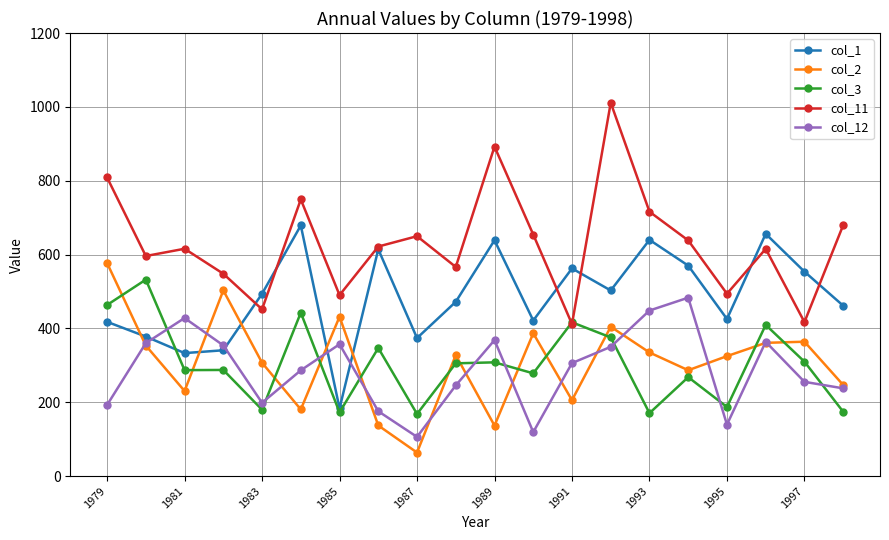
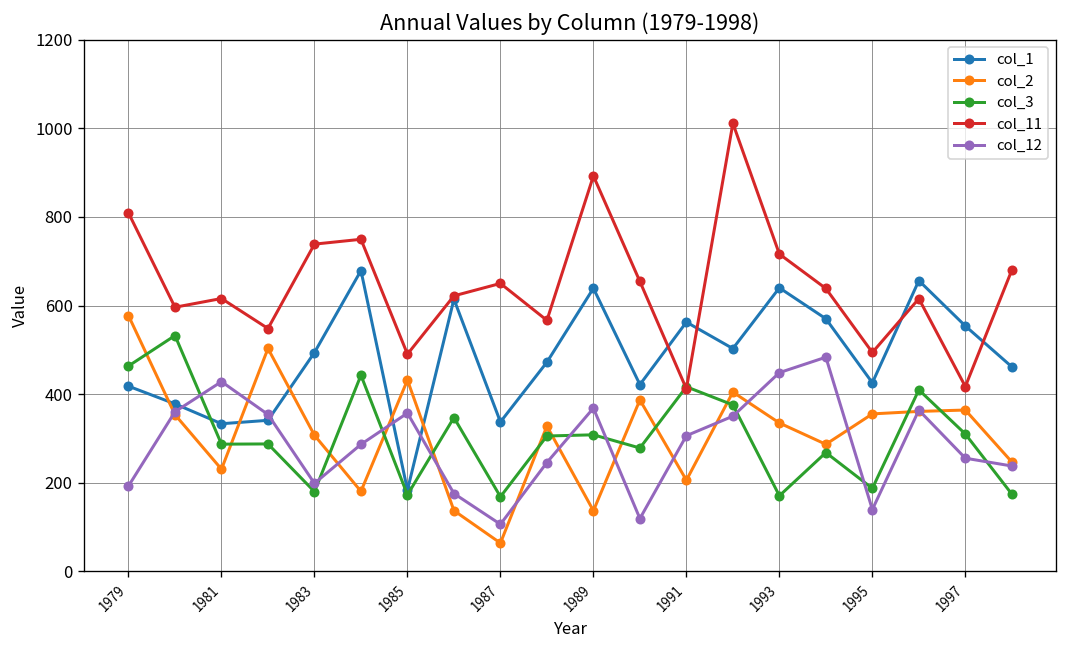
  {
    "col_1": {
      "1979": 420,
      "1981": 330,
      "1983": 490,
      "1985": 180,
-     "1987": 370,
+     "1987": 340,
      "1989": 640,
      "1991": 560,
      "1993": 640,
      "1995": 430,
      "1997": 550
    },
    "col_2": {
      "1979": 580,
      "1981": 230,
      "1983": 310,
      "1985": 430,
      "1987": 60,
      "1989": 140,
      "1991": 210,
      "1993": 330,
-     "1995": 330,
+     "1995": 360,
      "1997": 360
    },
    "col_3": {
      "1979": 460,
      "1981": 290,
      "1983": 180,
      "1985": 170,
      "1987": 170,
      "1989": 310,
      "1993": 170,
      "1995": 190,
      "1997": 310
    },
    "col_11": {
      "1979": 810,
      "1981": 620,
-     "1983": 450,
+     "1983": 740,
      "1985": 490,
      "1987": 650,
      "1989": 890,
      "1993": 720,
      "1995": 490,
      "1997": 420
    },
    "col_12": {
      "1979": 190,
      "1981": 430,
      "1983": 200,
      "1985": 360,
      "1987": 110,
      "1989": 370,
      "1991": 310,
      "1993": 450,
      "1995": 140,
      "1997": 260
    }
  }
